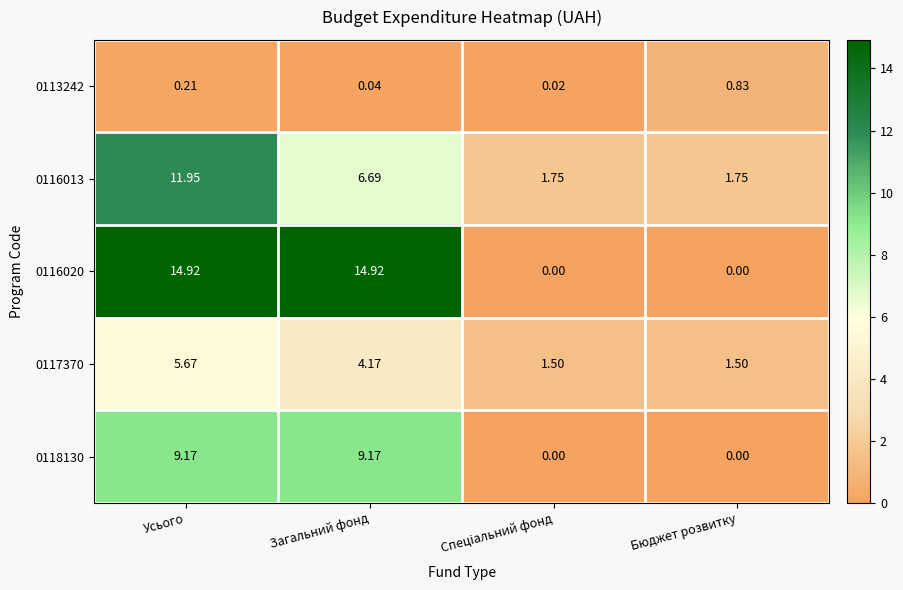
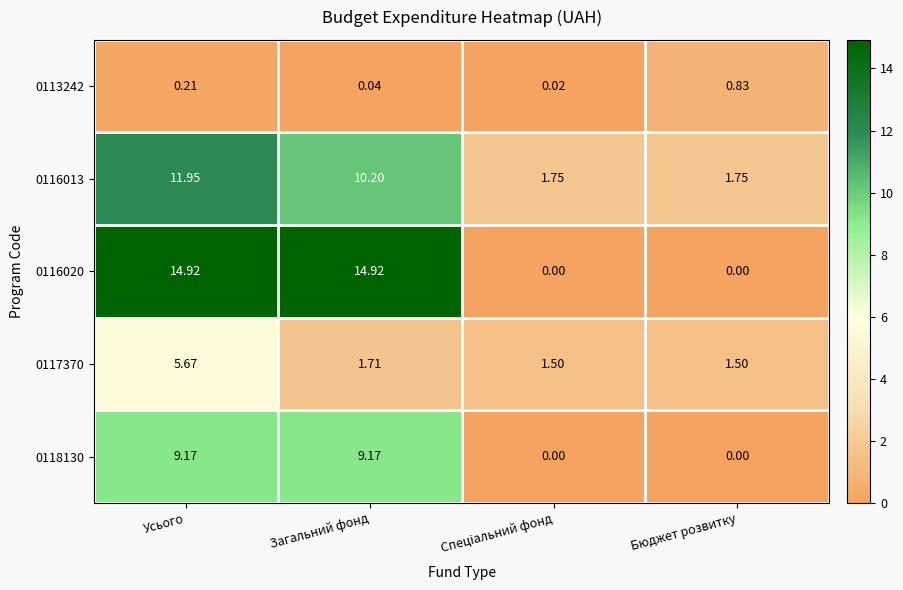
  {
    "0113242": {
      "Усього": 0.21,
      "Загальний фонд": 0.04,
      "Спеціальний фонд": 0.02,
      "Бюджет розвитку": 0.83
    },
    "0116013": {
      "Усього": 11.95,
-     "Загальний фонд": 6.69,
+     "Загальний фонд": 10.20,
      "Спеціальний фонд": 1.75,
      "Бюджет розвитку": 1.75
    },
    "0116020": {
      "Усього": 14.92,
      "Загальний фонд": 14.92,
      "Спеціальний фонд": 0.00,
      "Бюджет розвитку": 0.00
    },
    "0117370": {
      "Усього": 5.67,
-     "Загальний фонд": 4.17,
+     "Загальний фонд": 1.71,
      "Спеціальний фонд": 1.50,
      "Бюджет розвитку": 1.50
    },
    "0118130": {
      "Усього": 9.17,
      "Загальний фонд": 9.17,
      "Спеціальний фонд": 0.00,
      "Бюджет розвитку": 0.00
    }
  }
